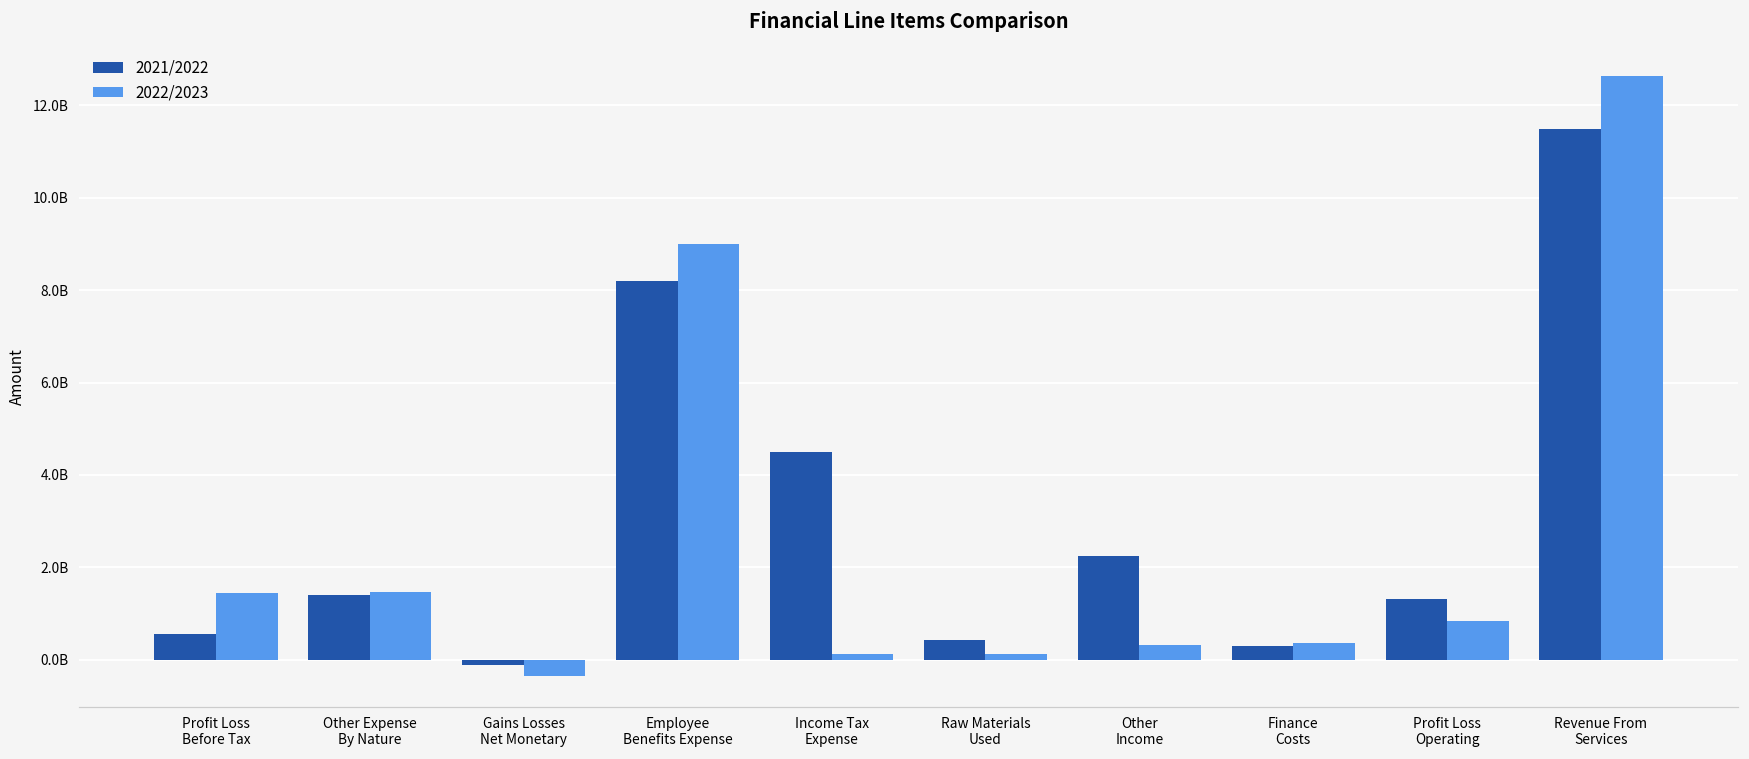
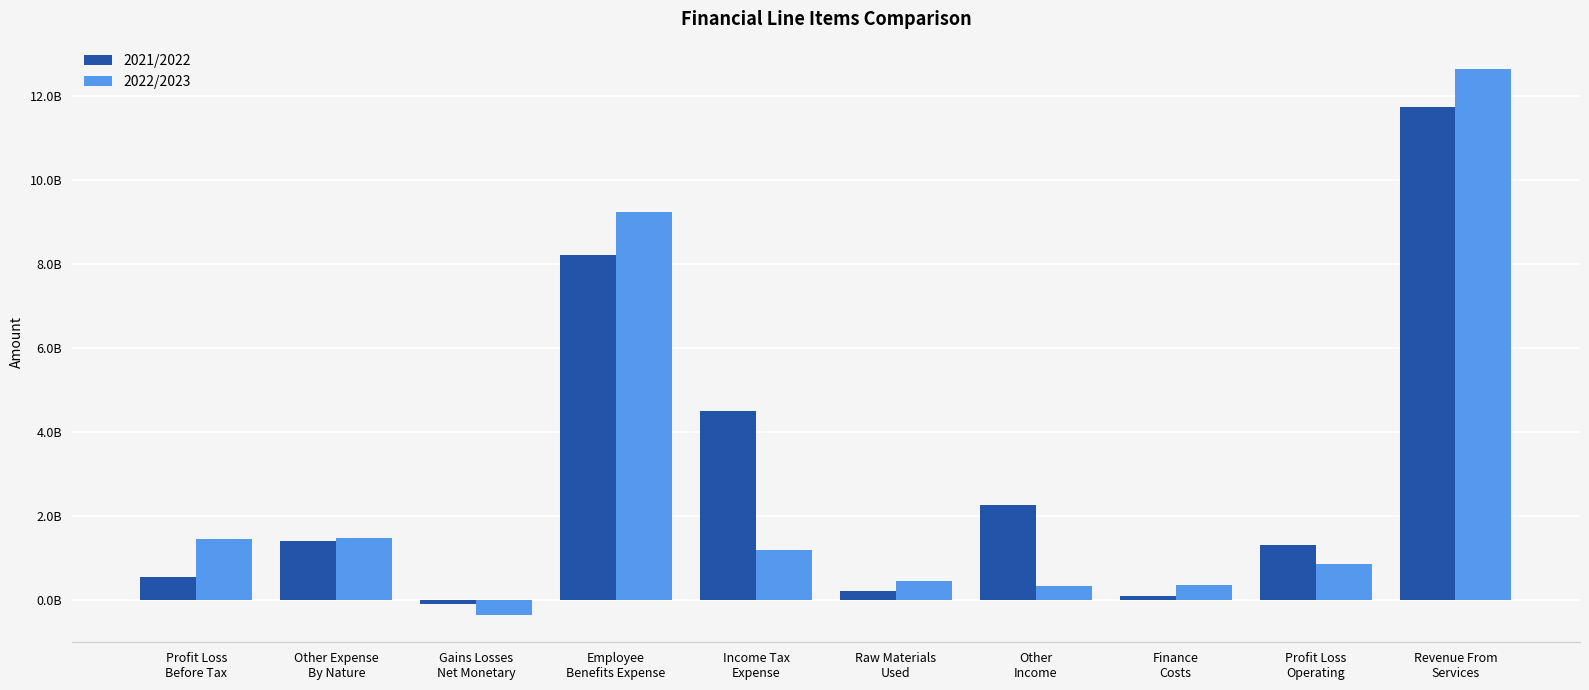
  {
    "2021/2022": {
      "Profit Loss Before Tax": 600000000,
      "Other Expense By Nature": 1400000000,
      "Gains Losses Net Monetary": -100000000,
      "Employee Benefits Expense": 8200000000,
      "Income Tax Expense": 4500000000,
-     "Raw Materials Used": 400000000,
+     "Raw Materials Used": 200000000,
      "Other Income": 2200000000,
-     "Finance Costs": 300000000,
+     "Finance Costs": 100000000,
      "Profit Loss Operating": 1300000000,
-     "Revenue From Services": 11500000000
+     "Revenue From Services": 11700000000
    },
    "2022/2023": {
      "Profit Loss Before Tax": 1500000000,
      "Other Expense By Nature": 1500000000,
      "Gains Losses Net Monetary": -400000000,
-     "Employee Benefits Expense": 9000000000,
-     "Income Tax Expense": 100000000,
-     "Raw Materials Used": 100000000,
+     "Employee Benefits Expense": 9200000000,
+     "Income Tax Expense": 1200000000,
+     "Raw Materials Used": 400000000,
      "Other Income": 300000000,
      "Finance Costs": 400000000,
      "Profit Loss Operating": 800000000,
      "Revenue From Services": 12600000000
    }
  }
